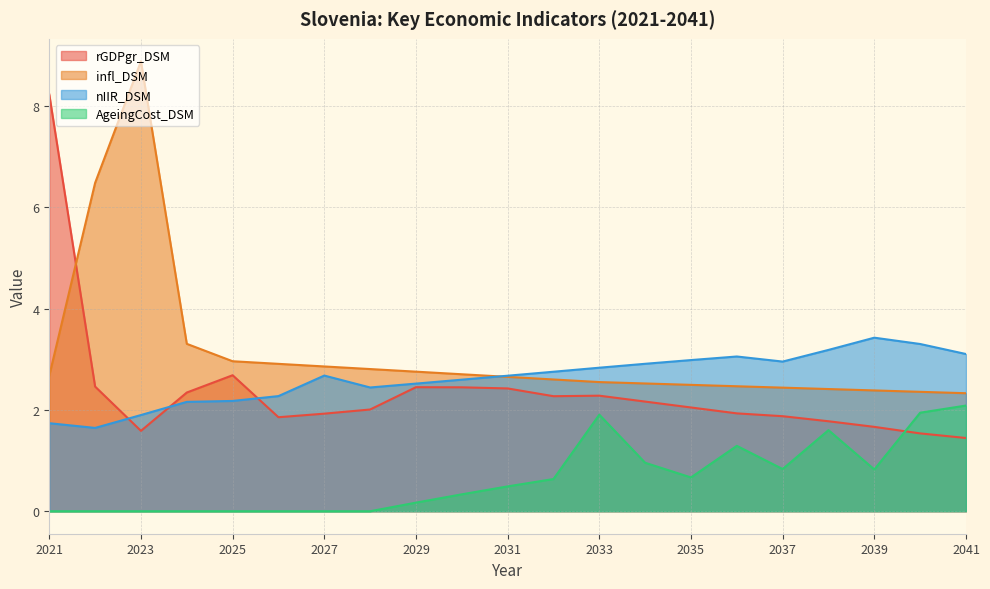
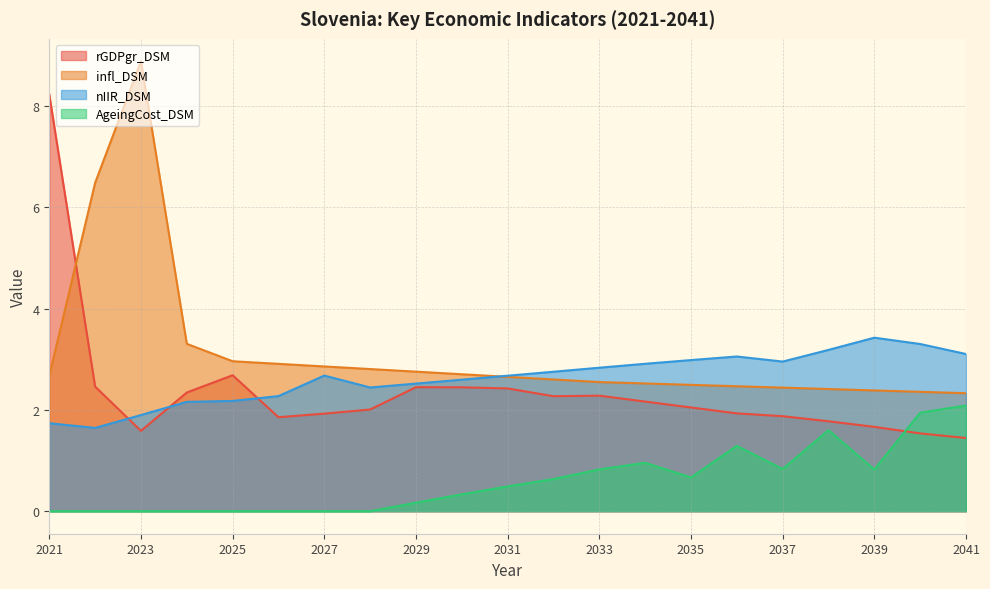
  {
    "nIIR_DSM": {
      "2021": 1.7,
      "2023": 1.9,
      "2025": 2.2,
      "2027": 2.7,
      "2029": 2.5,
      "2033": 2.8,
      "2035": 3.0,
      "2037": 3.0,
      "2039": 3.4,
      "2041": 3.1
    },
    "AgeingCost_DSM": {
      "2021": 0.0,
      "2023": 0.0,
      "2025": 0.0,
      "2027": 0.0,
      "2029": 0.2,
      "2031": 0.5,
-     "2033": 1.9,
+     "2033": 0.8,
      "2035": 0.7,
      "2037": 0.8,
      "2039": 0.8,
      "2041": 2.1
    }
  }
